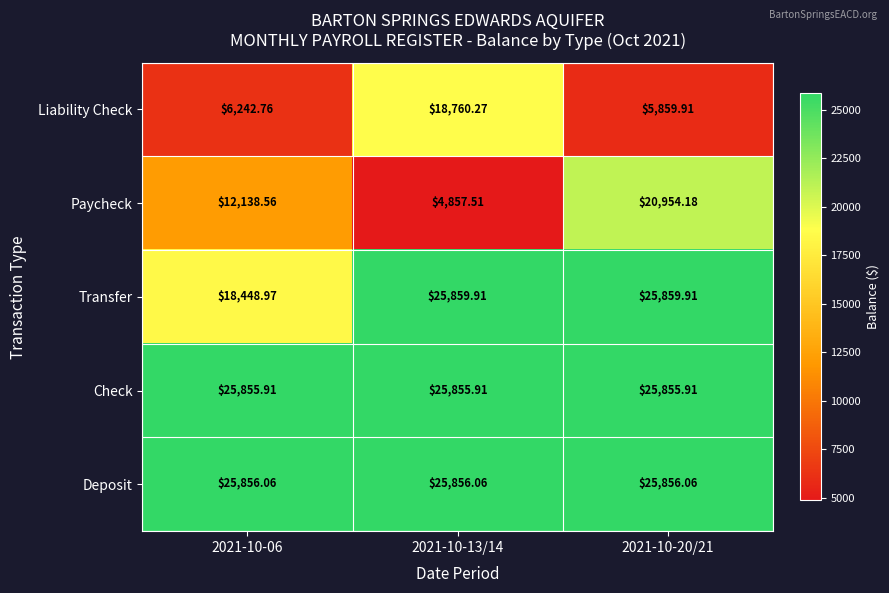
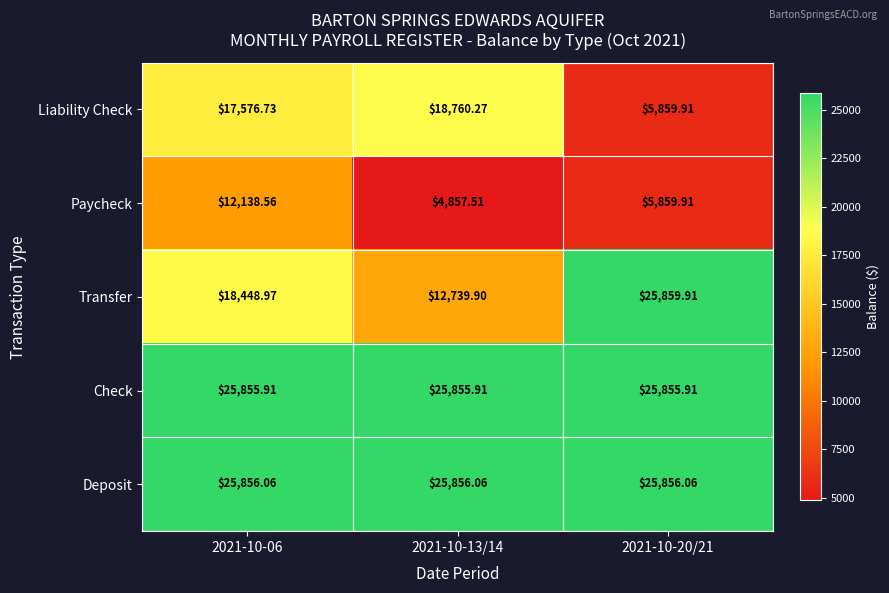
  {
    "Liability Check": {
-     "2021-10-06": "$6,242.76",
+     "2021-10-06": "$17,576.73",
      "2021-10-13/14": "$18,760.27",
      "2021-10-20/21": "$5,859.91"
    },
    "Paycheck": {
      "2021-10-06": "$12,138.56",
      "2021-10-13/14": "$4,857.51",
-     "2021-10-20/21": "$20,954.18"
+     "2021-10-20/21": "$5,859.91"
    },
    "Transfer": {
      "2021-10-06": "$18,448.97",
-     "2021-10-13/14": "$25,859.91",
+     "2021-10-13/14": "$12,739.90",
      "2021-10-20/21": "$25,859.91"
    },
    "Check": {
      "2021-10-06": "$25,855.91",
      "2021-10-13/14": "$25,855.91",
      "2021-10-20/21": "$25,855.91"
    },
    "Deposit": {
      "2021-10-06": "$25,856.06",
      "2021-10-13/14": "$25,856.06",
      "2021-10-20/21": "$25,856.06"
    }
  }
